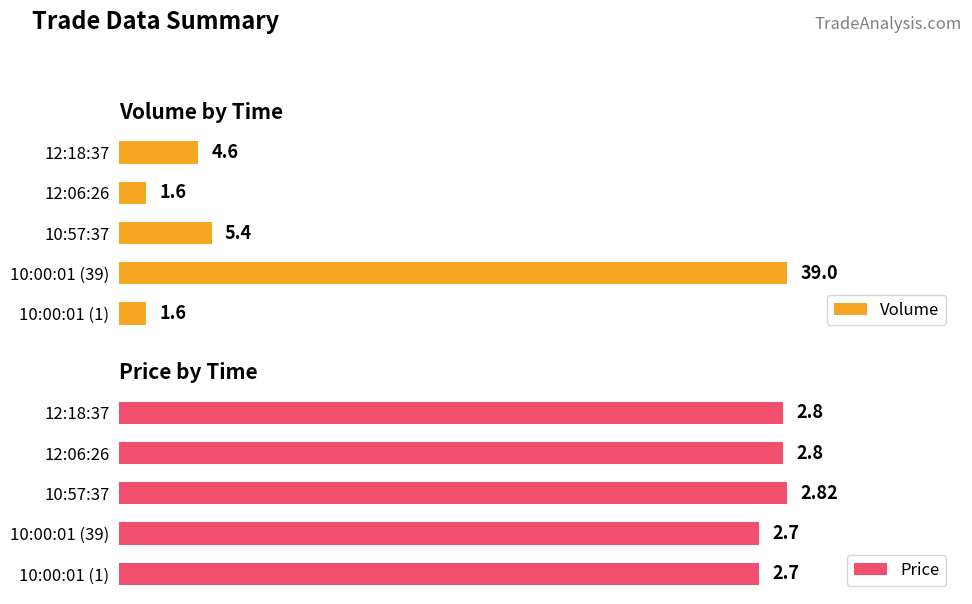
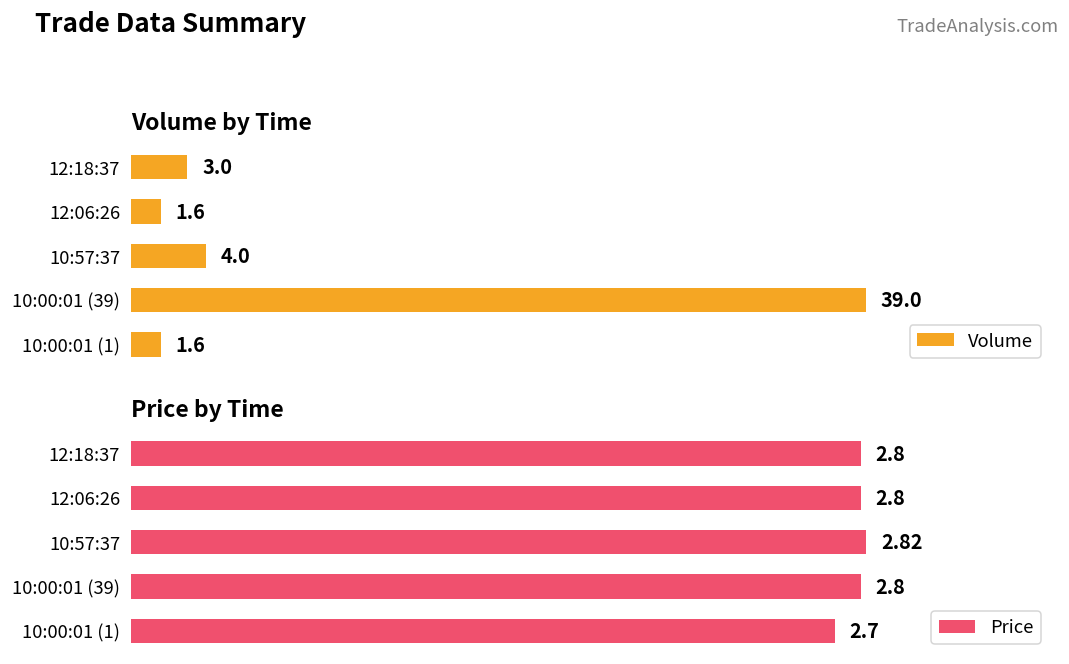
  {
    "Volume by Time": {
-     "12:18:37": 4.6,
+     "12:18:37": 3.0,
      "12:06:26": 1.6,
-     "10:57:37": 5.4,
+     "10:57:37": 4.0,
      "10:00:01 (39)": 39.0,
      "10:00:01 (1)": 1.6
    },
    "Price by Time": {
      "12:18:37": 2.8,
      "12:06:26": 2.8,
      "10:57:37": 2.82,
-     "10:00:01 (39)": 2.7,
+     "10:00:01 (39)": 2.8,
      "10:00:01 (1)": 2.7
    }
  }
